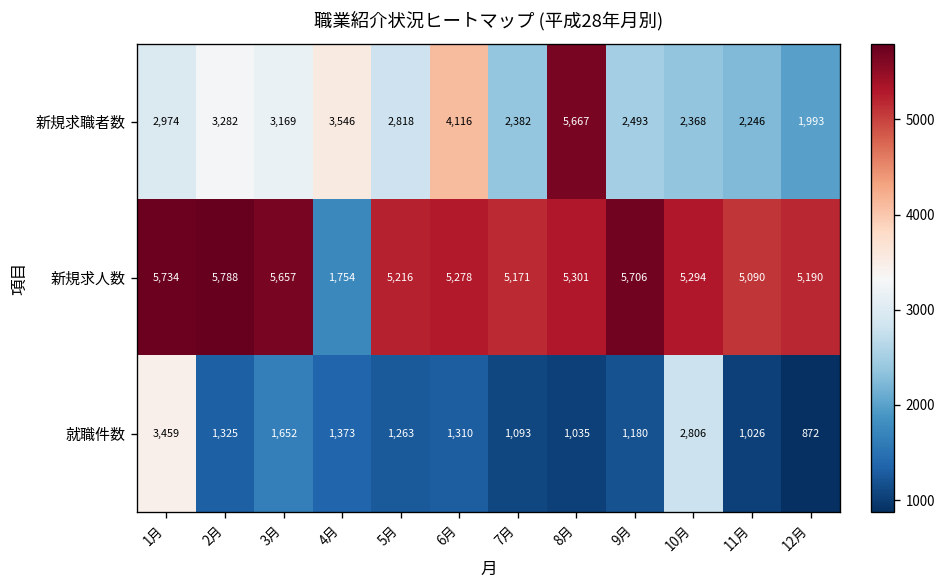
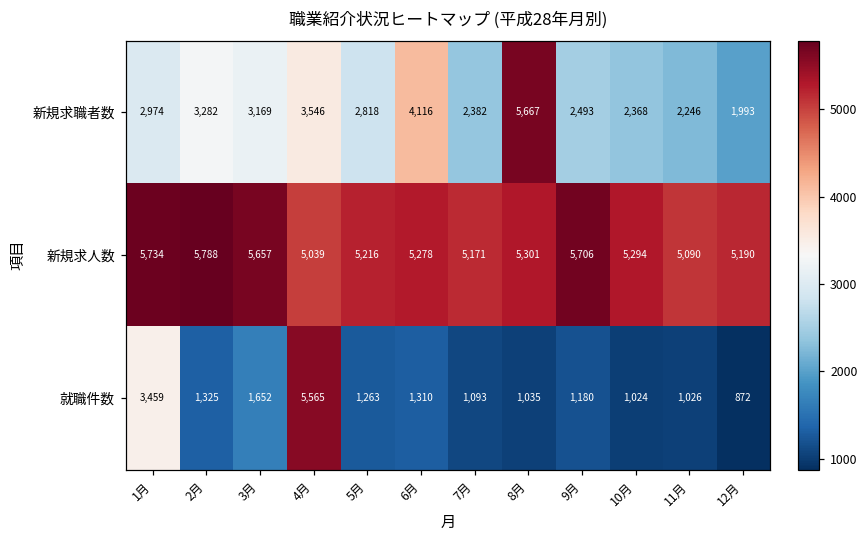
  {
    "新規求職者数": {
      "1月": "2,974",
      "2月": "3,282",
      "3月": "3,169",
      "4月": "3,546",
      "5月": "2,818",
      "6月": "4,116",
      "7月": "2,382",
      "8月": "5,667",
      "9月": "2,493",
      "10月": "2,368",
      "11月": "2,246",
      "12月": "1,993"
    },
    "新規求人数": {
      "1月": "5,734",
      "2月": "5,788",
      "3月": "5,657",
-     "4月": "1,754",
+     "4月": "5,039",
      "5月": "5,216",
      "6月": "5,278",
      "7月": "5,171",
      "8月": "5,301",
      "9月": "5,706",
      "10月": "5,294",
      "11月": "5,090",
      "12月": "5,190"
    },
    "就職件数": {
      "1月": "3,459",
      "2月": "1,325",
      "3月": "1,652",
-     "4月": "1,373",
+     "4月": "5,565",
      "5月": "1,263",
      "6月": "1,310",
      "7月": "1,093",
      "8月": "1,035",
      "9月": "1,180",
-     "10月": "2,806",
+     "10月": "1,024",
      "11月": "1,026",
      "12月": "872"
    }
  }
